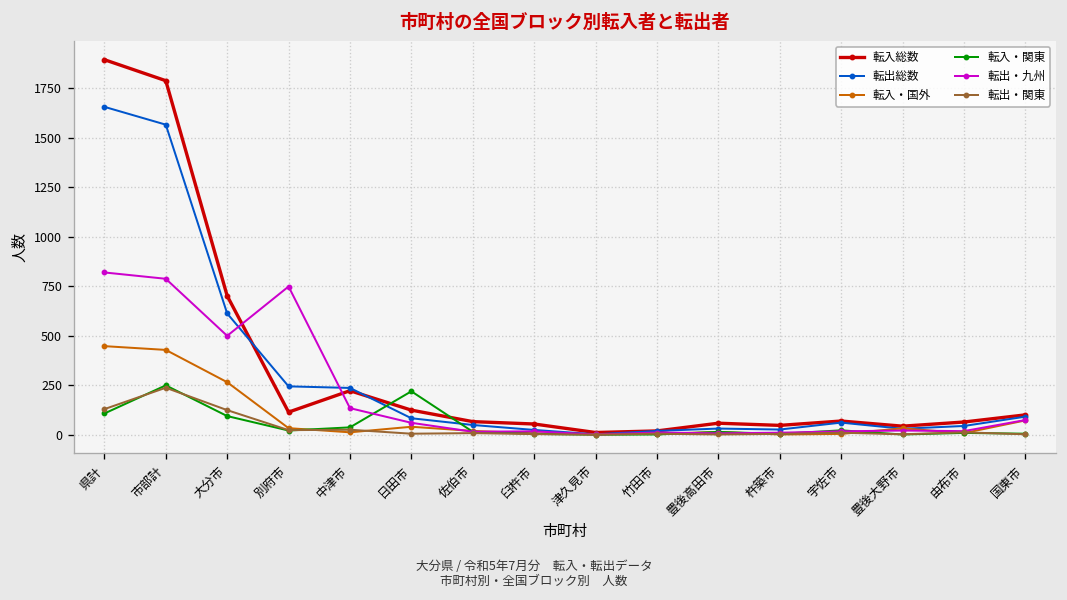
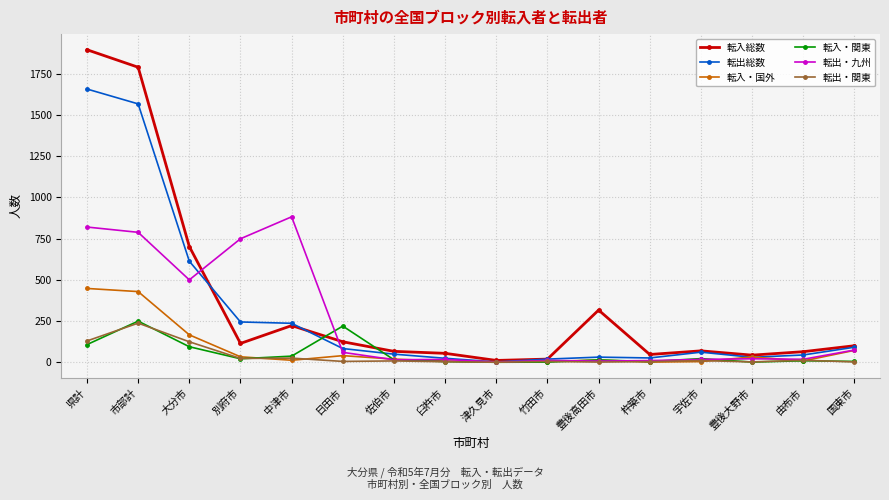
  {
    "転入総数": {
      "県計": 1890,
      "市部計": 1790,
      "大分市": 700,
      "別府市": 120,
      "日田市": 130,
      "佐伯市": 70,
      "臼杵市": 60,
-     "豊後高田市": 60,
+     "豊後高田市": 320,
      "杵築市": 50,
      "由布市": 70
    },
    "転出総数": {
      "県計": 1660,
      "市部計": 1570,
      "大分市": 610,
      "別府市": 250,
      "日田市": 80,
      "佐伯市": 50,
      "豊後高田市": 30,
      "杵築市": 30,
      "由布市": 50
    },
    "転入・国外": {
      "県計": 450,
      "市部計": 430,
-     "大分市": 270,
+     "大分市": 170,
      "日田市": 40
    },
    "転入・関東": {
      "県計": 110,
      "大分市": 100,
      "日田市": 220
    },
    "転出・九州": {
      "県計": 820,
      "市部計": 790,
      "大分市": 500,
      "別府市": 750,
-     "中津市": 140,
+     "中津市": 880,
      "日田市": 60
    },
    "転出・関東": {
      "県計": 130,
      "大分市": 130,
      "日田市": 10
    }
  }
